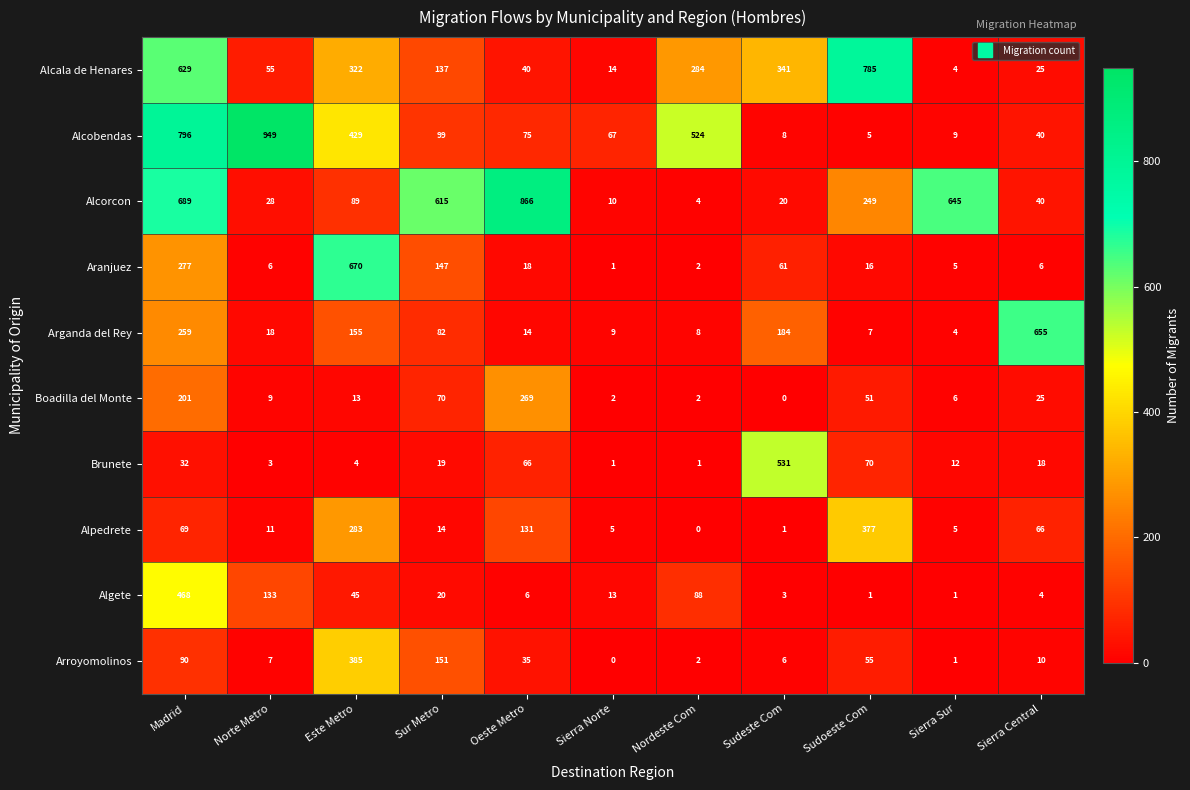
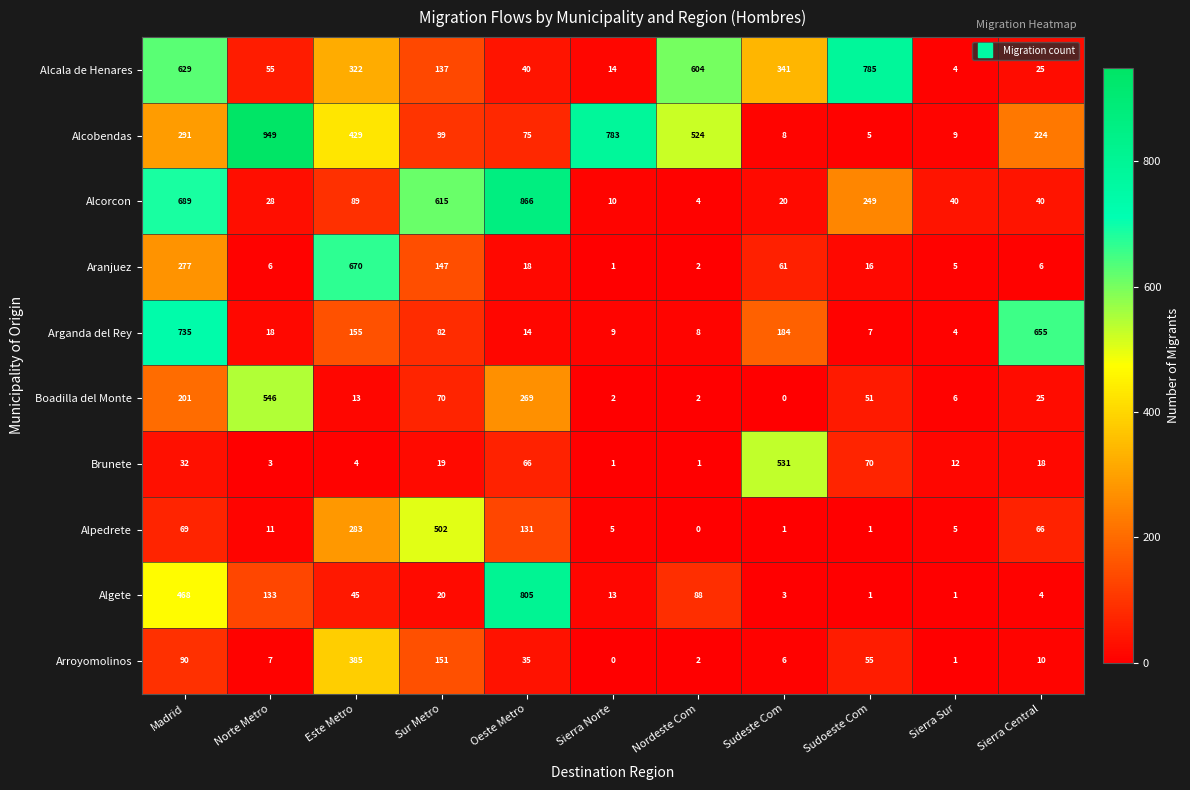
  {
    "Alcala de Henares": {
      "Madrid": 629,
      "Norte Metro": 55,
      "Este Metro": 322,
      "Sur Metro": 137,
      "Oeste Metro": 40,
      "Sierra Norte": 14,
-     "Nordeste Com": 284,
+     "Nordeste Com": 604,
      "Sudeste Com": 341,
      "Sudoeste Com": 785,
      "Sierra Sur": 4,
      "Sierra Central": 25
    },
    "Alcobendas": {
-     "Madrid": 796,
+     "Madrid": 291,
      "Norte Metro": 949,
      "Este Metro": 429,
      "Sur Metro": 99,
      "Oeste Metro": 75,
-     "Sierra Norte": 67,
+     "Sierra Norte": 783,
      "Nordeste Com": 524,
      "Sudeste Com": 8,
      "Sudoeste Com": 5,
      "Sierra Sur": 9,
-     "Sierra Central": 40
+     "Sierra Central": 224
    },
    "Alcorcon": {
      "Madrid": 689,
      "Norte Metro": 28,
      "Este Metro": 89,
      "Sur Metro": 615,
      "Oeste Metro": 866,
      "Sierra Norte": 10,
      "Nordeste Com": 4,
      "Sudeste Com": 20,
      "Sudoeste Com": 249,
-     "Sierra Sur": 645,
+     "Sierra Sur": 40,
      "Sierra Central": 40
    },
    "Aranjuez": {
      "Madrid": 277,
      "Norte Metro": 6,
      "Este Metro": 670,
      "Sur Metro": 147,
      "Oeste Metro": 18,
      "Sierra Norte": 1,
      "Nordeste Com": 2,
      "Sudeste Com": 61,
      "Sudoeste Com": 16,
      "Sierra Sur": 5,
      "Sierra Central": 6
    },
    "Arganda del Rey": {
-     "Madrid": 259,
+     "Madrid": 735,
      "Norte Metro": 18,
      "Este Metro": 155,
      "Sur Metro": 82,
      "Oeste Metro": 14,
      "Sierra Norte": 9,
      "Nordeste Com": 8,
      "Sudeste Com": 184,
      "Sudoeste Com": 7,
      "Sierra Sur": 4,
      "Sierra Central": 655
    },
    "Boadilla del Monte": {
      "Madrid": 201,
-     "Norte Metro": 9,
+     "Norte Metro": 546,
      "Este Metro": 13,
      "Sur Metro": 70,
      "Oeste Metro": 269,
      "Sierra Norte": 2,
      "Nordeste Com": 2,
      "Sudeste Com": 0,
      "Sudoeste Com": 51,
      "Sierra Sur": 6,
      "Sierra Central": 25
    },
    "Brunete": {
      "Madrid": 32,
      "Norte Metro": 3,
      "Este Metro": 4,
      "Sur Metro": 19,
      "Oeste Metro": 66,
      "Sierra Norte": 1,
      "Nordeste Com": 1,
      "Sudeste Com": 531,
      "Sudoeste Com": 70,
      "Sierra Sur": 12,
      "Sierra Central": 18
    },
    "Alpedrete": {
      "Madrid": 69,
      "Norte Metro": 11,
      "Este Metro": 283,
-     "Sur Metro": 14,
+     "Sur Metro": 502,
      "Oeste Metro": 131,
      "Sierra Norte": 5,
      "Nordeste Com": 0,
      "Sudeste Com": 1,
-     "Sudoeste Com": 377,
+     "Sudoeste Com": 1,
      "Sierra Sur": 5,
      "Sierra Central": 66
    },
    "Algete": {
      "Madrid": 468,
      "Norte Metro": 133,
      "Este Metro": 45,
      "Sur Metro": 20,
-     "Oeste Metro": 6,
+     "Oeste Metro": 805,
      "Sierra Norte": 13,
      "Nordeste Com": 88,
      "Sudeste Com": 3,
      "Sudoeste Com": 1,
      "Sierra Sur": 1,
      "Sierra Central": 4
    },
    "Arroyomolinos": {
      "Madrid": 90,
      "Norte Metro": 7,
      "Este Metro": 385,
      "Sur Metro": 151,
      "Oeste Metro": 35,
      "Sierra Norte": 0,
      "Nordeste Com": 2,
      "Sudeste Com": 6,
      "Sudoeste Com": 55,
      "Sierra Sur": 1,
      "Sierra Central": 10
    }
  }
